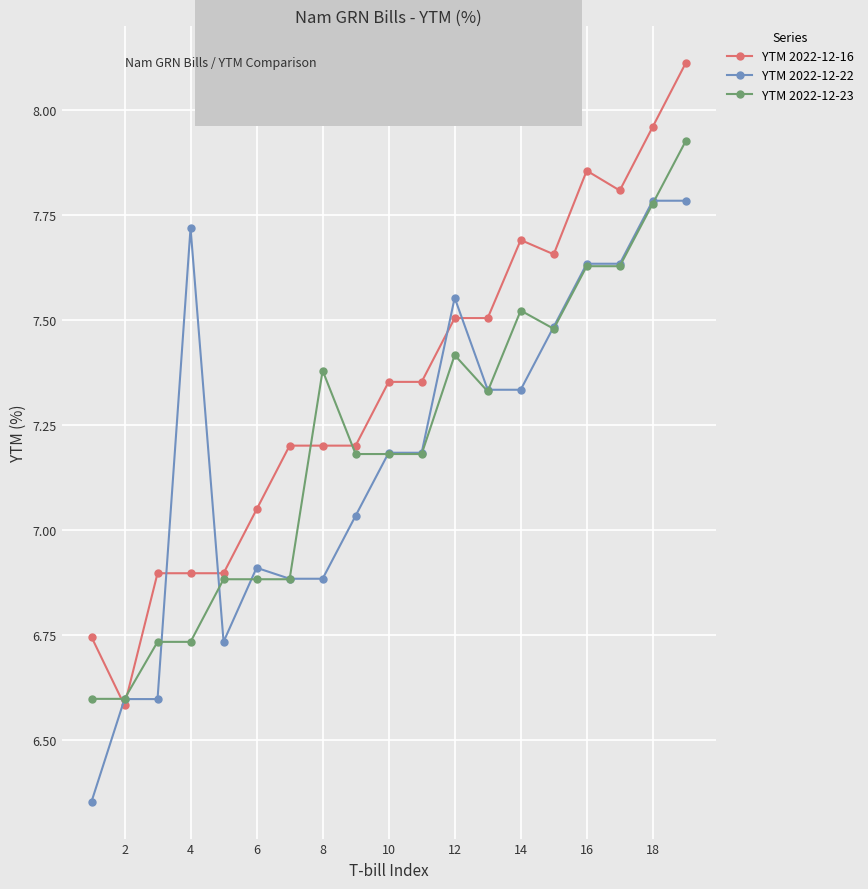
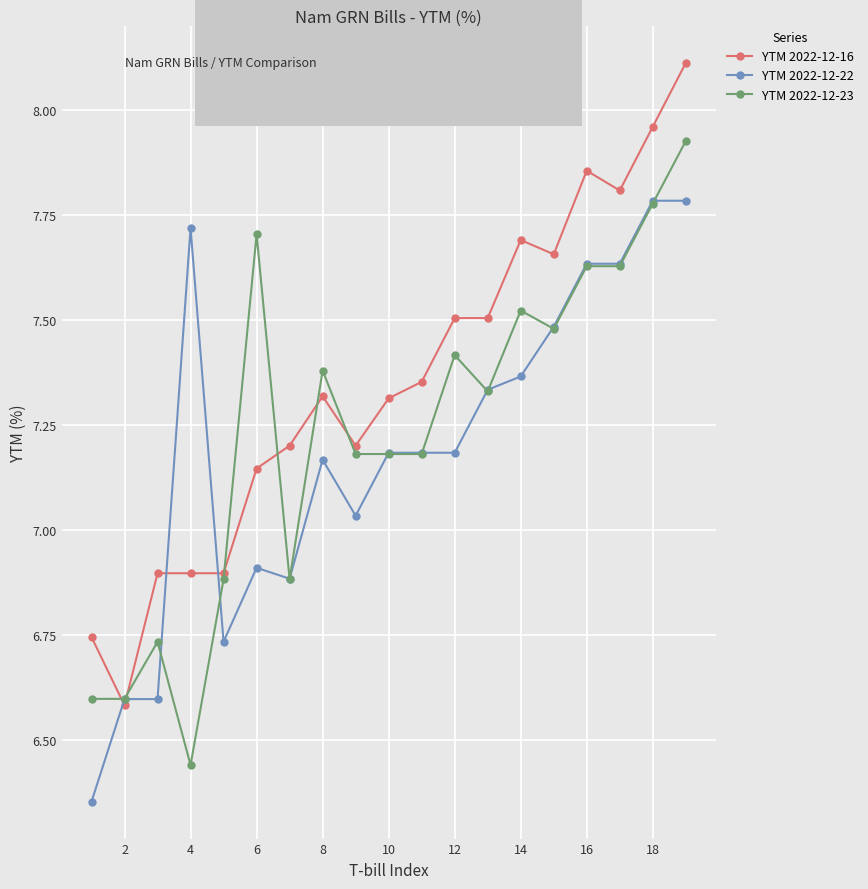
  {
    "YTM 2022-12-16": {
      "2": 6.58,
      "4": 6.90,
-     "6": 7.05,
-     "8": 7.20,
-     "10": 7.35,
+     "6": 7.15,
+     "8": 7.32,
+     "10": 7.31,
      "12": 7.50,
      "14": 7.69,
      "16": 7.85,
      "18": 7.96
    },
    "YTM 2022-12-22": {
      "4": 7.72,
      "6": 6.91,
-     "8": 6.88,
-     "12": 7.55,
-     "14": 7.33,
+     "8": 7.17,
+     "12": 7.18,
+     "14": 7.36,
      "18": 7.78
    },
    "YTM 2022-12-23": {
-     "4": 6.73,
-     "6": 6.88,
+     "4": 6.44,
+     "6": 7.70,
      "8": 7.38,
      "12": 7.42,
      "14": 7.52,
      "18": 7.78
    }
  }
